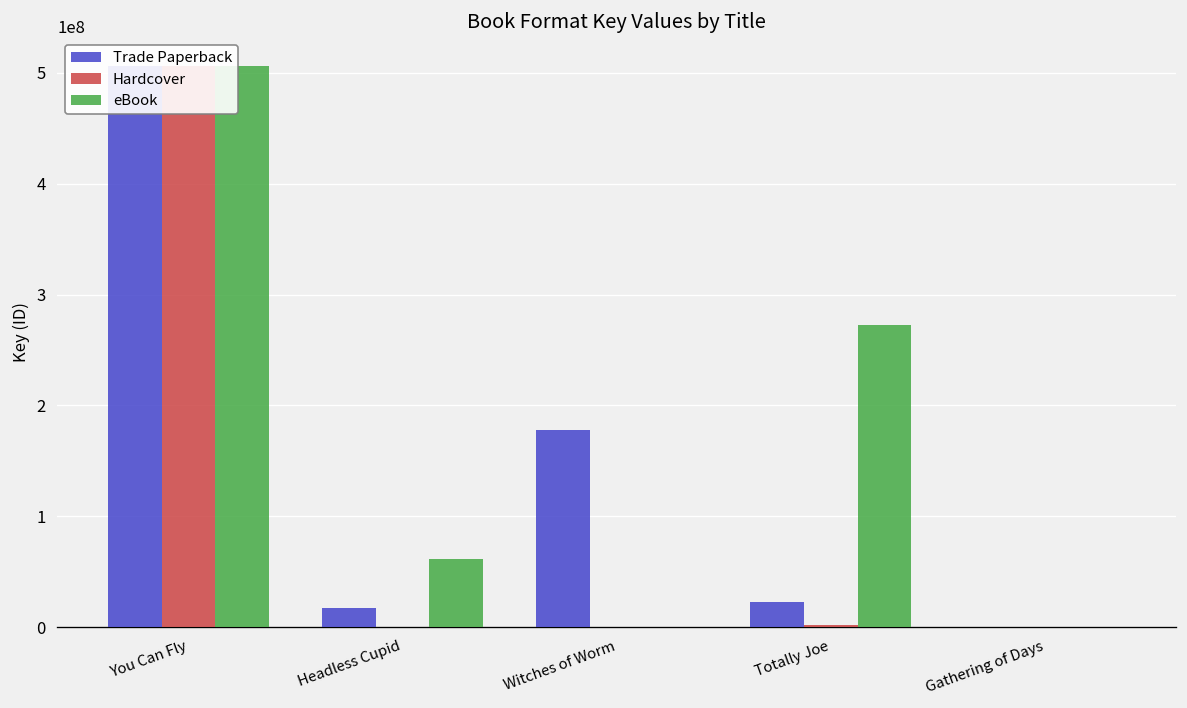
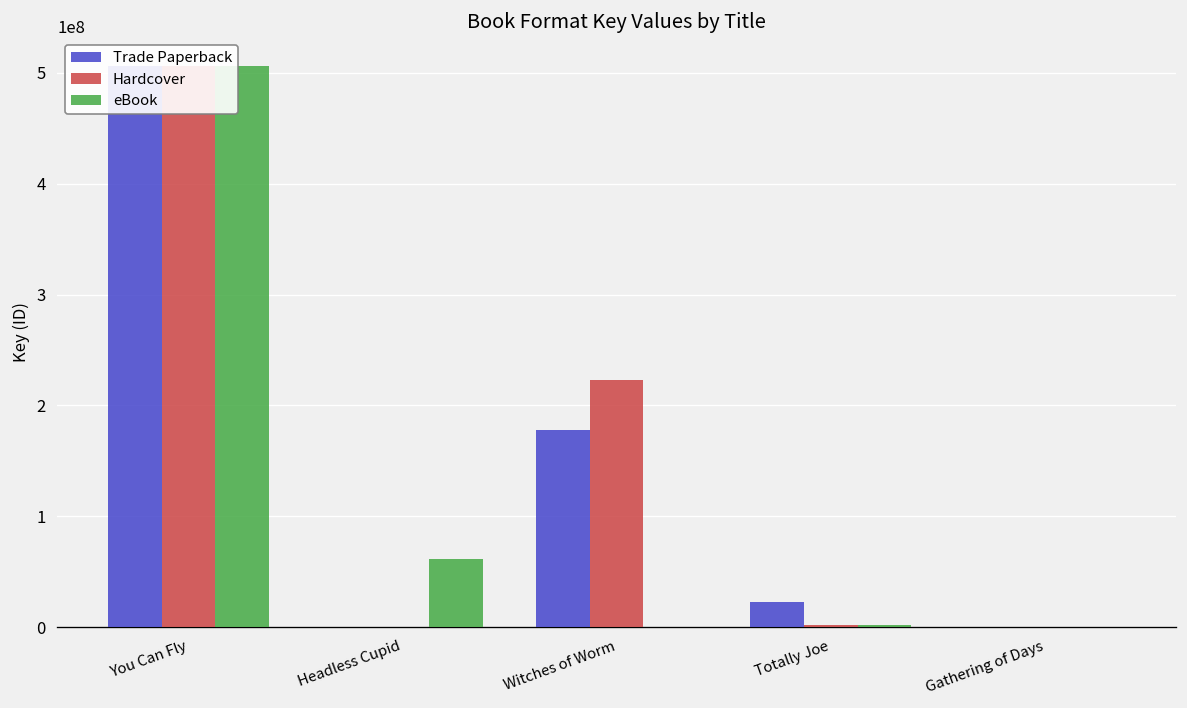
  {
    "Trade Paperback": {
-     "Headless Cupid": 20000000,
+     "Headless Cupid": 0,
      "Witches of Worm": 180000000,
      "Totally Joe": 20000000
    },
    "Hardcover": {
-     "Witches of Worm": 0
+     "Witches of Worm": 220000000
    },
    "eBook": {
      "You Can Fly": 510000000,
      "Headless Cupid": 60000000,
-     "Totally Joe": 270000000
+     "Totally Joe": 0
    }
  }
